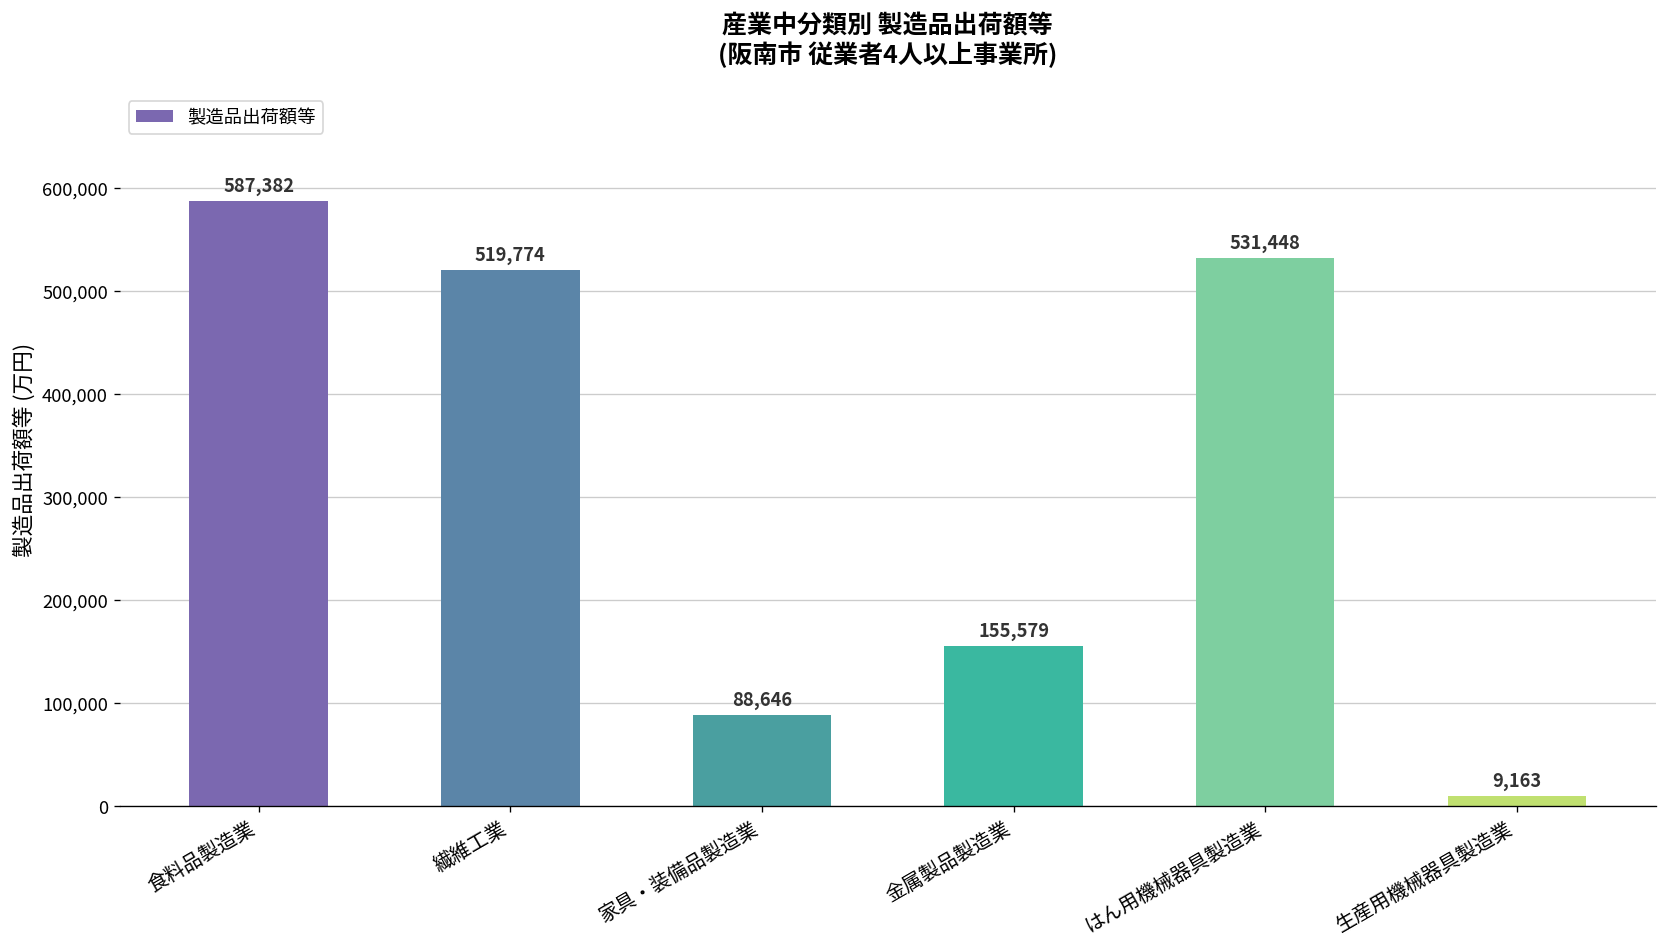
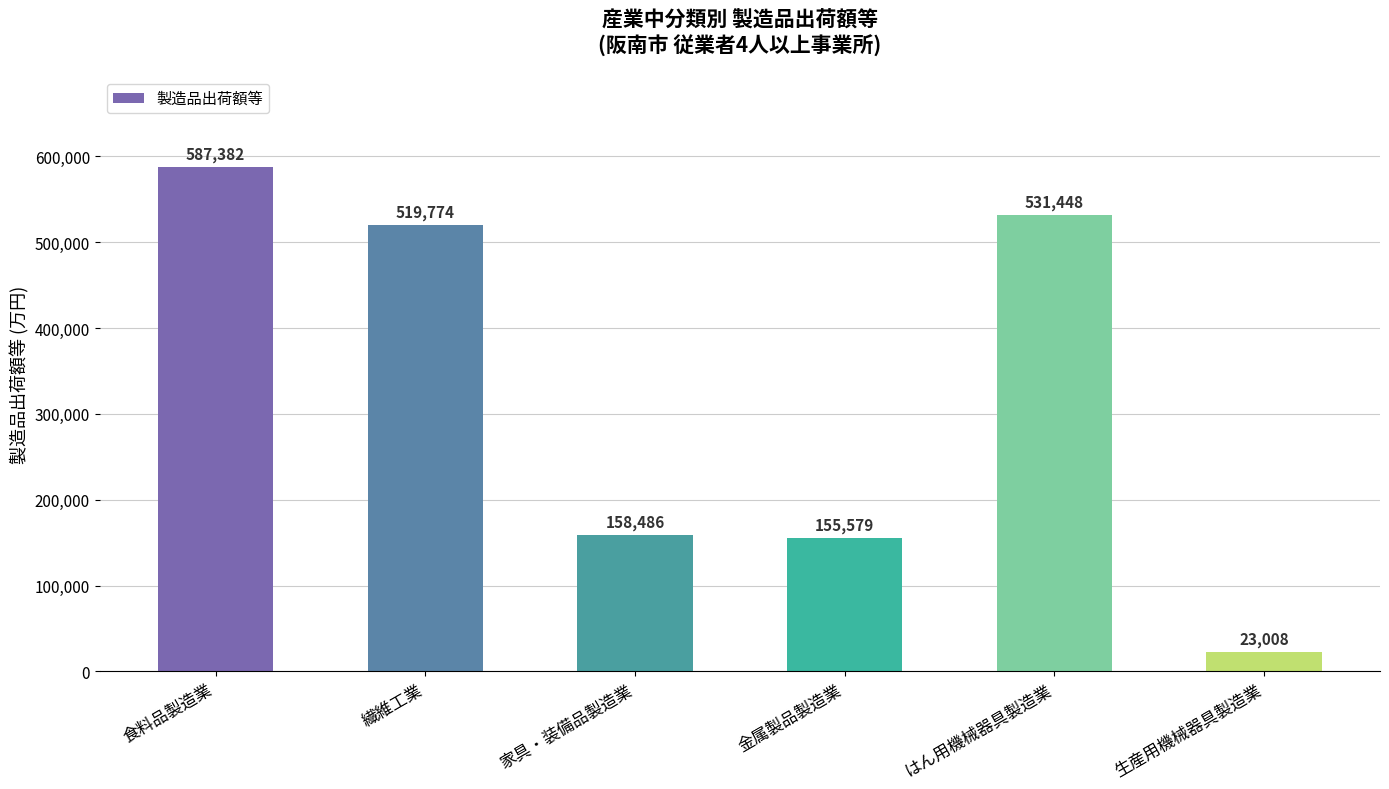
  {
    "食料品製造業": "587,382",
    "繊維工業": "519,774",
-   "家具・装備品製造業": "88,646",
+   "家具・装備品製造業": "158,486",
    "金属製品製造業": "155,579",
    "はん用機械器具製造業": "531,448",
-   "生産用機械器具製造業": "9,163"
+   "生産用機械器具製造業": "23,008"
  }
